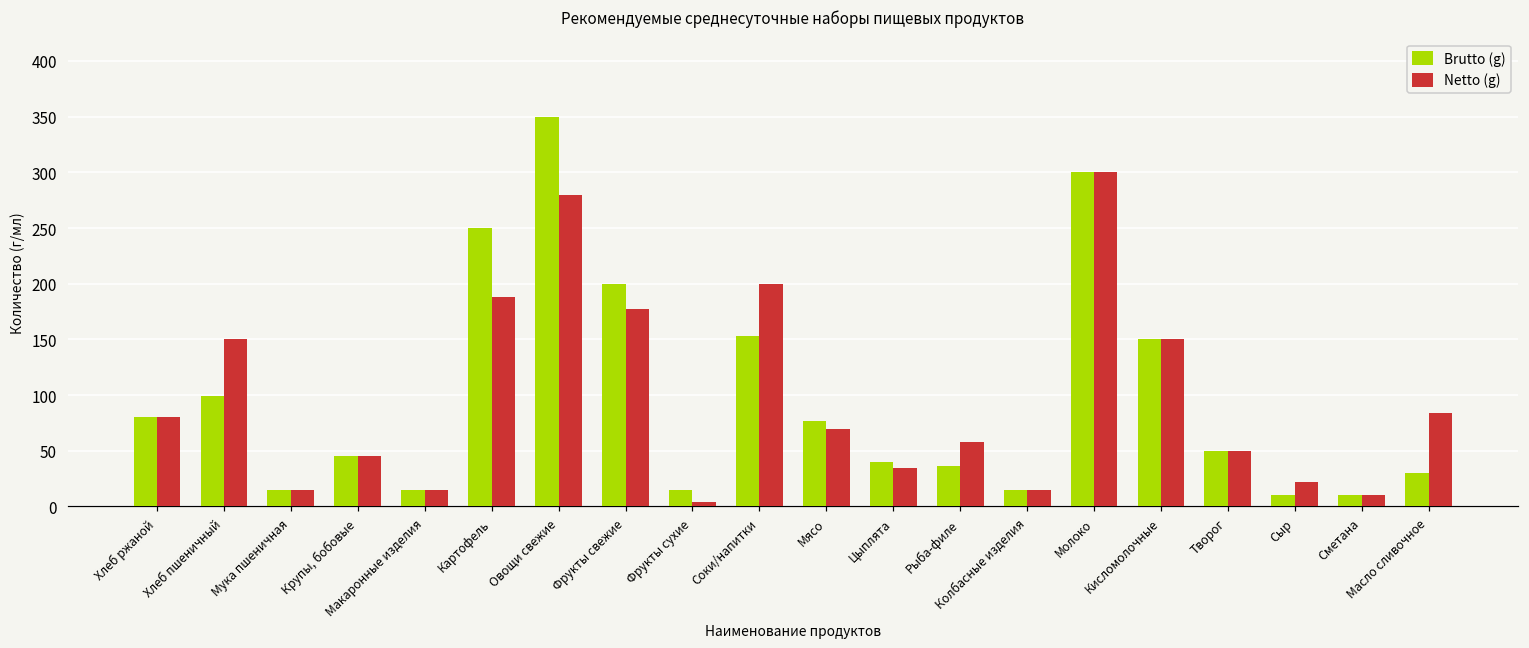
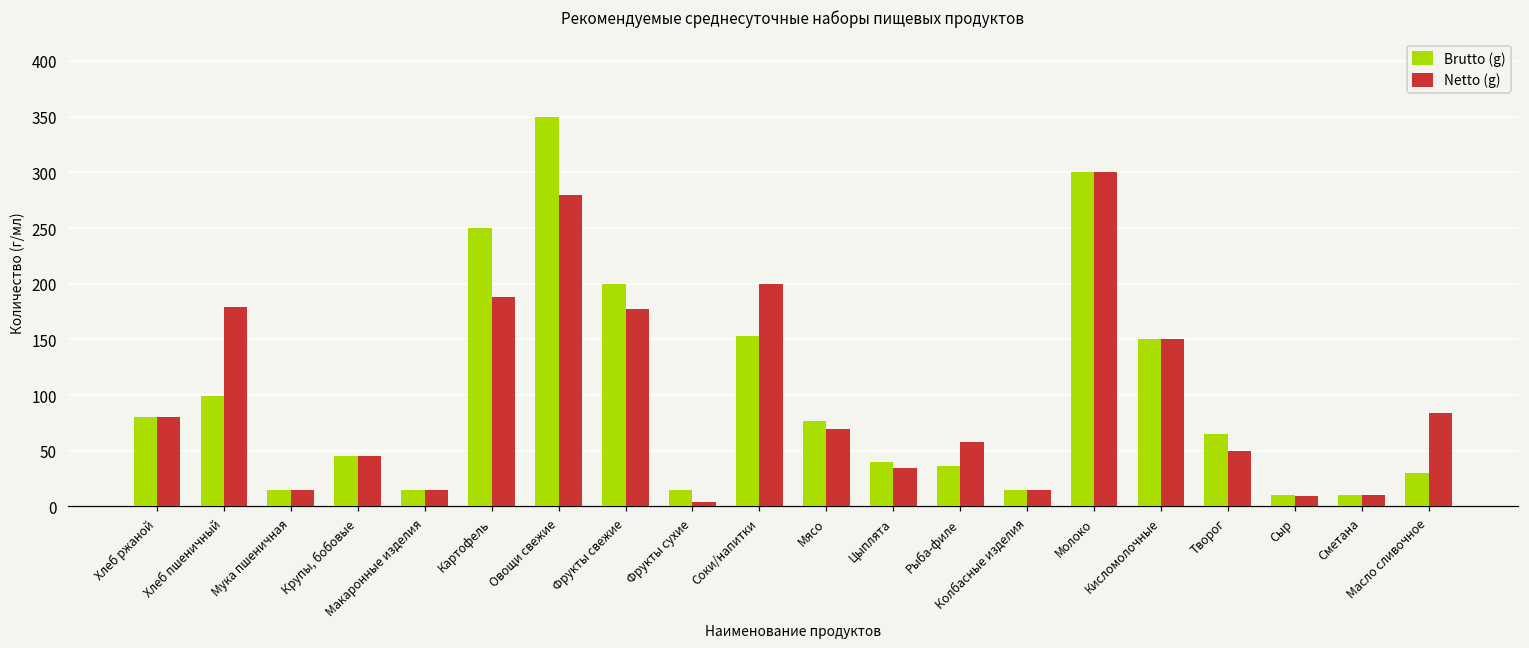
  {
    "Brutto (g)": {
      "Хлеб ржаной": 80,
      "Хлеб пшеничный": 99,
      "Мука пшеничная": 15,
      "Крупы, бобовые": 45,
      "Макаронные изделия": 15,
      "Картофель": 250,
      "Овощи свежие": 350,
      "Фрукты свежие": 200,
      "Фрукты сухие": 15,
      "Соки/напитки": 153,
      "Мясо": 77,
      "Цыплята": 40,
      "Рыба-филе": 36,
      "Колбасные изделия": 15,
      "Молоко": 300,
      "Кисломолочные": 150,
-     "Творог": 50,
+     "Творог": 65,
      "Сыр": 10,
      "Сметана": 10,
      "Масло сливочное": 30
    },
    "Netto (g)": {
      "Хлеб ржаной": 80,
-     "Хлеб пшеничный": 150,
+     "Хлеб пшеничный": 179,
      "Мука пшеничная": 15,
      "Крупы, бобовые": 45,
      "Макаронные изделия": 15,
      "Картофель": 188,
      "Овощи свежие": 280,
      "Фрукты свежие": 177,
      "Фрукты сухие": 4,
      "Соки/напитки": 200,
      "Мясо": 70,
      "Цыплята": 35,
      "Рыба-филе": 58,
      "Колбасные изделия": 15,
      "Молоко": 300,
      "Кисломолочные": 150,
      "Творог": 50,
-     "Сыр": 22,
+     "Сыр": 10,
      "Сметана": 10,
      "Масло сливочное": 84
    }
  }
